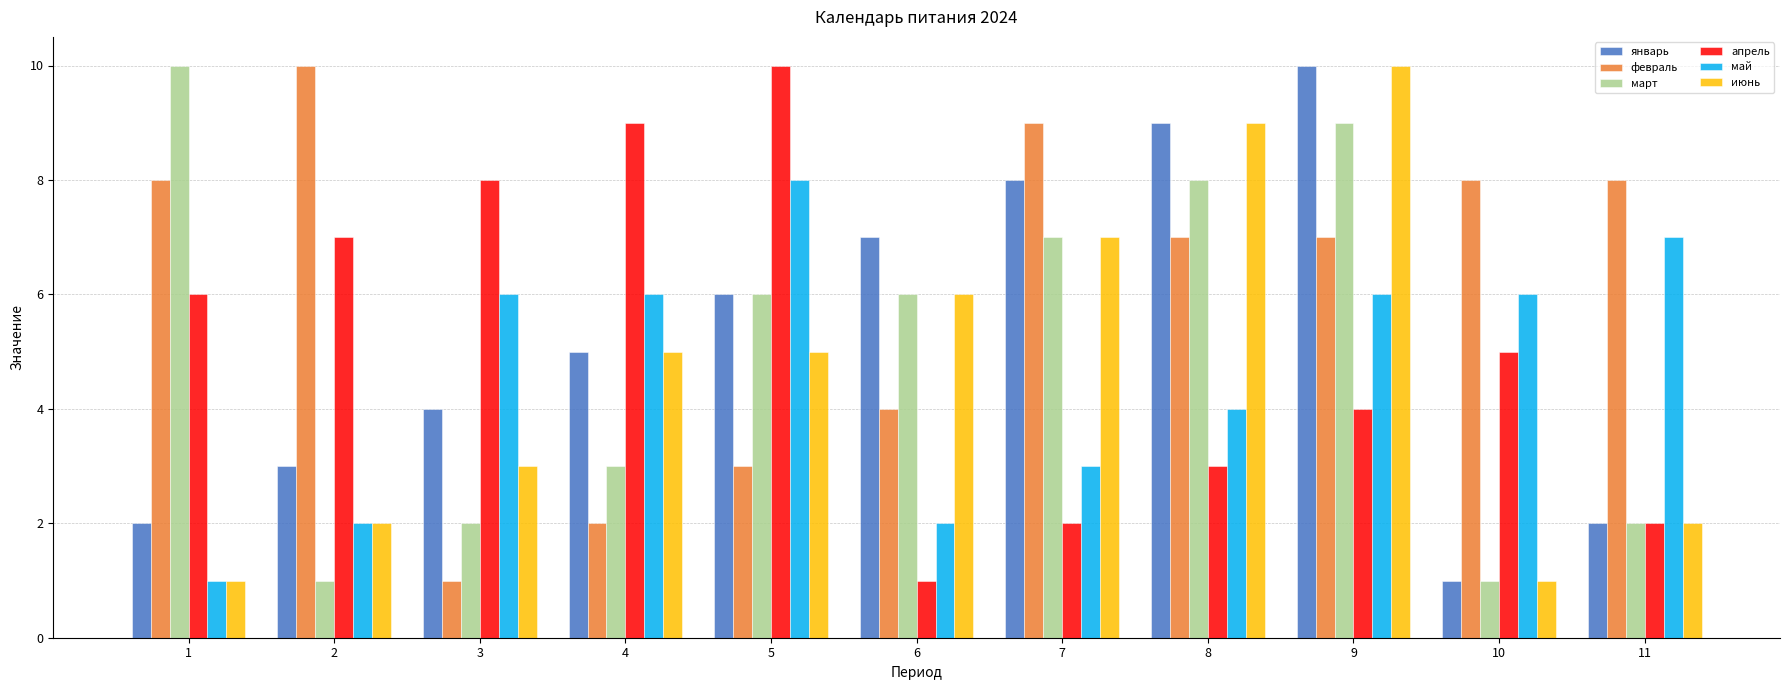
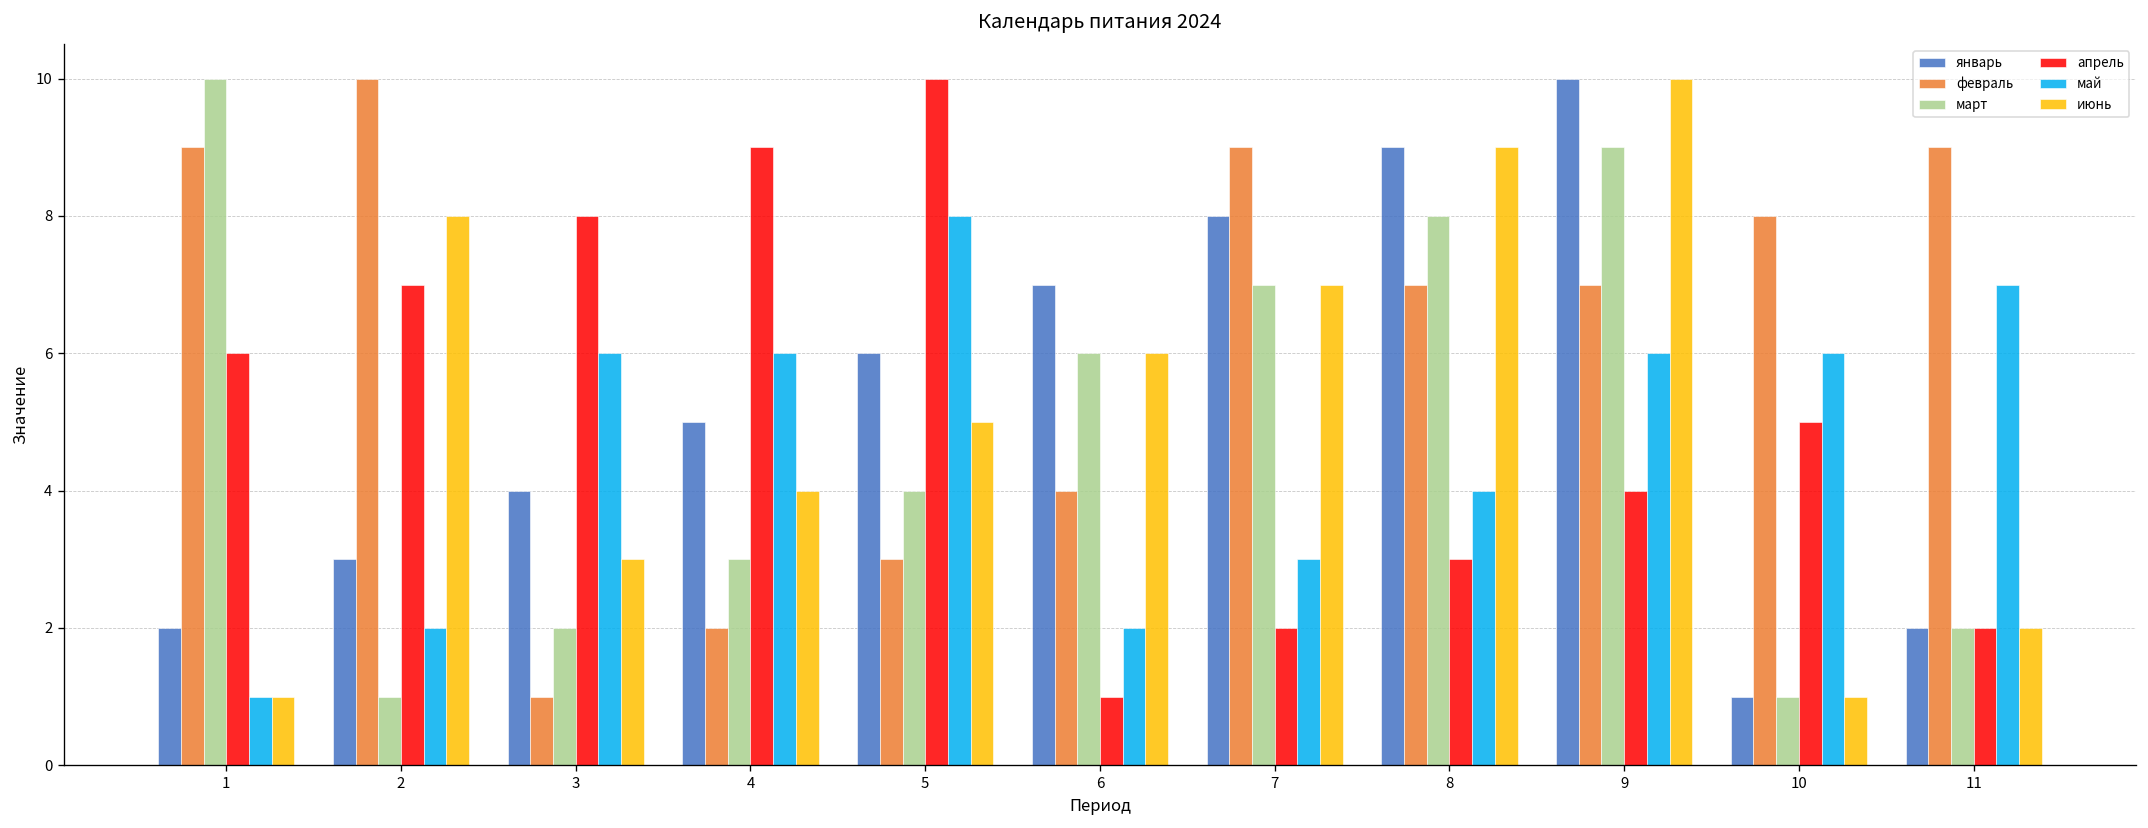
  {
    "январь": {
      "1": 2,
      "2": 3,
      "3": 4,
      "4": 5,
      "5": 6,
      "6": 7,
      "7": 8,
      "8": 9,
      "9": 10,
      "10": 1,
      "11": 2
    },
    "февраль": {
-     "1": 8,
+     "1": 9,
      "2": 10,
      "3": 1,
      "4": 2,
      "5": 3,
      "6": 4,
      "7": 9,
      "8": 7,
      "9": 7,
      "10": 8,
-     "11": 8
+     "11": 9
    },
    "март": {
      "1": 10,
      "2": 1,
      "3": 2,
      "4": 3,
-     "5": 6,
+     "5": 4,
      "6": 6,
      "7": 7,
      "8": 8,
      "9": 9,
      "10": 1,
      "11": 2
    },
    "апрель": {
      "1": 6,
      "2": 7,
      "3": 8,
      "4": 9,
      "5": 10,
      "6": 1,
      "7": 2,
      "8": 3,
      "9": 4,
      "10": 5,
      "11": 2
    },
    "май": {
      "1": 1,
      "2": 2,
      "3": 6,
      "4": 6,
      "5": 8,
      "6": 2,
      "7": 3,
      "8": 4,
      "9": 6,
      "10": 6,
      "11": 7
    },
    "июнь": {
      "1": 1,
-     "2": 2,
+     "2": 8,
      "3": 3,
-     "4": 5,
+     "4": 4,
      "5": 5,
      "6": 6,
      "7": 7,
      "8": 9,
      "9": 10,
      "10": 1,
      "11": 2
    }
  }
